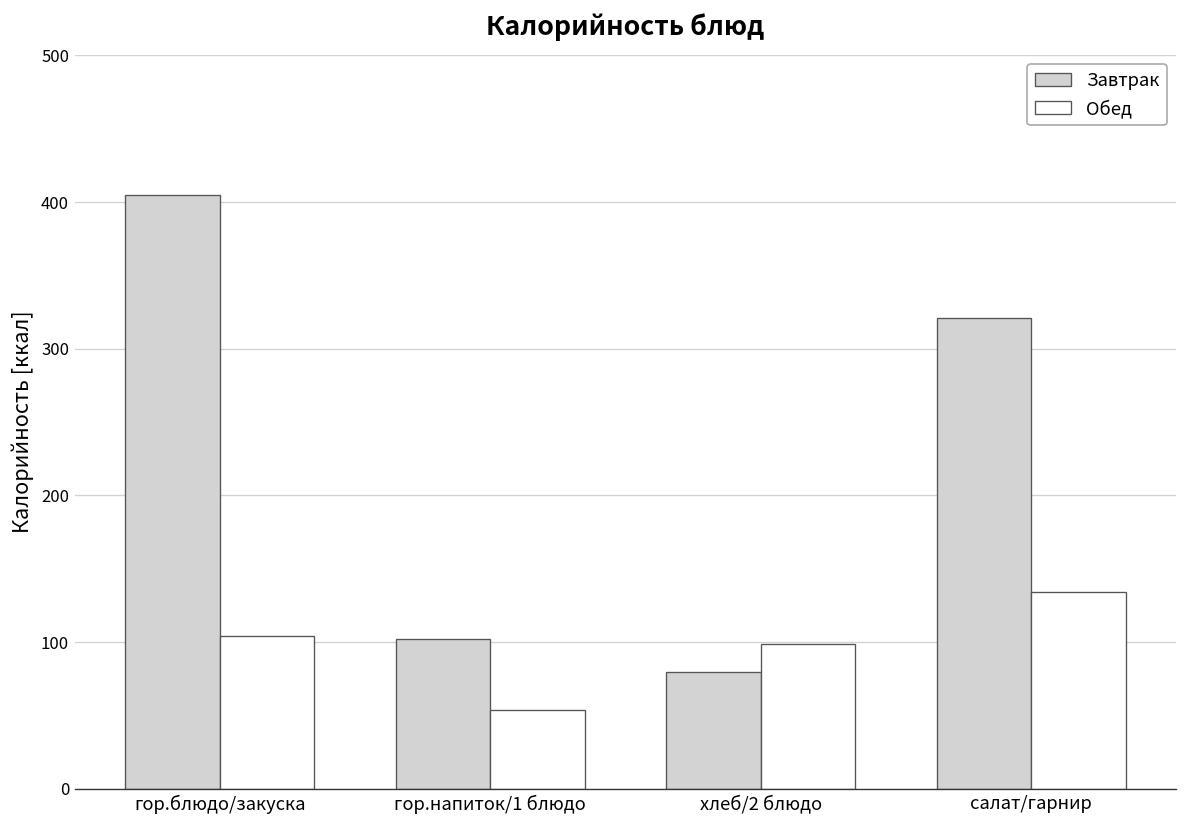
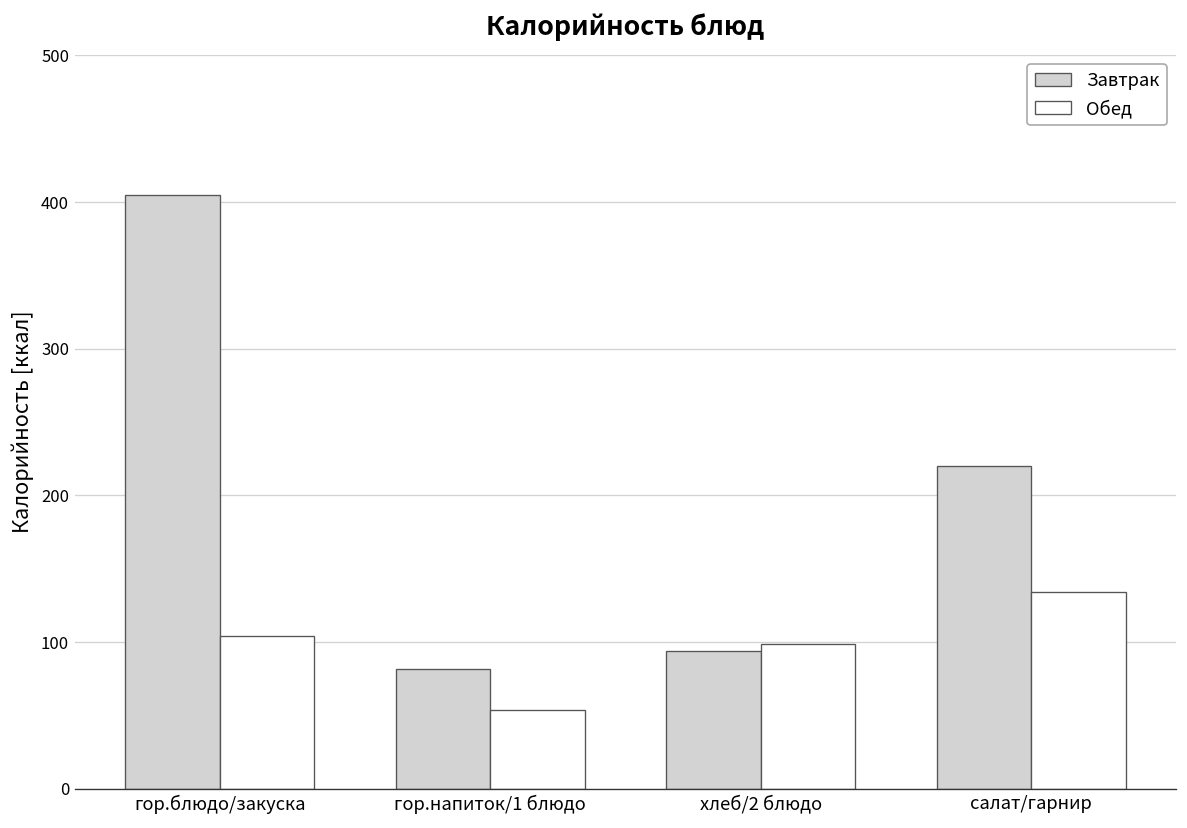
  {
    "Завтрак": {
      "гор.блюдо/закуска": 405,
-     "гор.напиток/1 блюдо": 102,
-     "хлеб/2 блюдо": 80,
-     "салат/гарнир": 321
+     "гор.напиток/1 блюдо": 82,
+     "хлеб/2 блюдо": 94,
+     "салат/гарнир": 220
    },
    "Обед": {
      "гор.блюдо/закуска": 104,
      "гор.напиток/1 блюдо": 54,
      "хлеб/2 блюдо": 99,
      "салат/гарнир": 134
    }
  }
